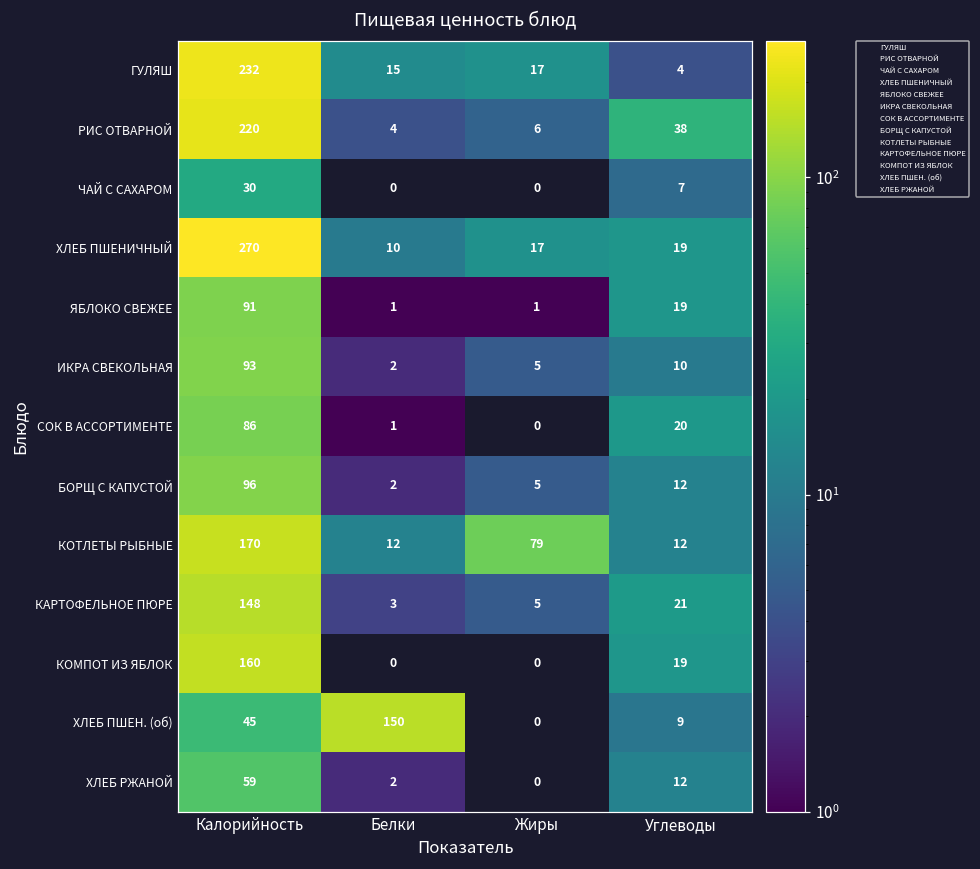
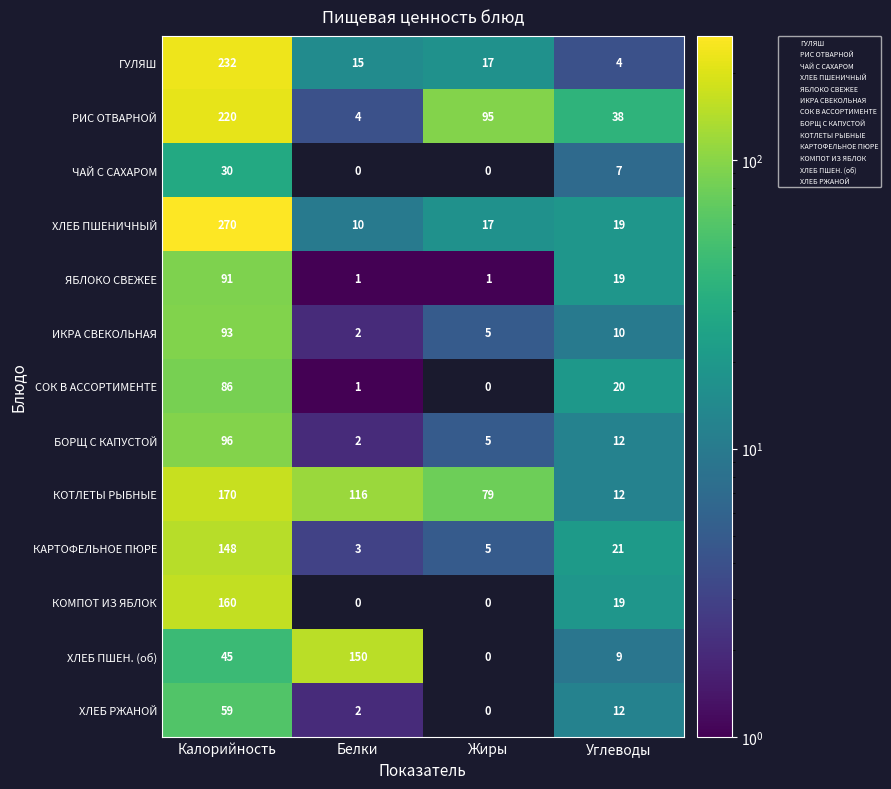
  {
    "ГУЛЯШ": {
      "Калорийность": 232,
      "Белки": 15,
      "Жиры": 17,
      "Углеводы": 4
    },
    "РИС ОТВАРНОЙ": {
      "Калорийность": 220,
      "Белки": 4,
-     "Жиры": 6,
+     "Жиры": 95,
      "Углеводы": 38
    },
    "ЧАЙ С САХАРОМ": {
      "Калорийность": 30,
      "Белки": 0,
      "Жиры": 0,
      "Углеводы": 7
    },
    "ХЛЕБ ПШЕНИЧНЫЙ": {
      "Калорийность": 270,
      "Белки": 10,
      "Жиры": 17,
      "Углеводы": 19
    },
    "ЯБЛОКО СВЕЖЕЕ": {
      "Калорийность": 91,
      "Белки": 1,
      "Жиры": 1,
      "Углеводы": 19
    },
    "ИКРА СВЕКОЛЬНАЯ": {
      "Калорийность": 93,
      "Белки": 2,
      "Жиры": 5,
      "Углеводы": 10
    },
    "СОК В АССОРТИМЕНТЕ": {
      "Калорийность": 86,
      "Белки": 1,
      "Жиры": 0,
      "Углеводы": 20
    },
    "БОРЩ С КАПУСТОЙ": {
      "Калорийность": 96,
      "Белки": 2,
      "Жиры": 5,
      "Углеводы": 12
    },
    "КОТЛЕТЫ РЫБНЫЕ": {
      "Калорийность": 170,
-     "Белки": 12,
+     "Белки": 116,
      "Жиры": 79,
      "Углеводы": 12
    },
    "КАРТОФЕЛЬНОЕ ПЮРЕ": {
      "Калорийность": 148,
      "Белки": 3,
      "Жиры": 5,
      "Углеводы": 21
    },
    "КОМПОТ ИЗ ЯБЛОК": {
      "Калорийность": 160,
      "Белки": 0,
      "Жиры": 0,
      "Углеводы": 19
    },
    "ХЛЕБ ПШЕН. (об)": {
      "Калорийность": 45,
      "Белки": 150,
      "Жиры": 0,
      "Углеводы": 9
    },
    "ХЛЕБ РЖАНОЙ": {
      "Калорийность": 59,
      "Белки": 2,
      "Жиры": 0,
      "Углеводы": 12
    }
  }
